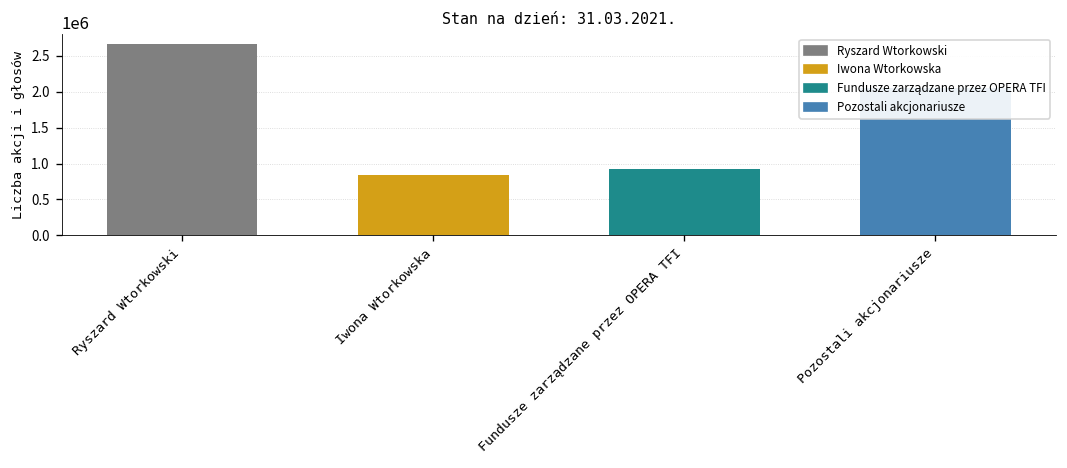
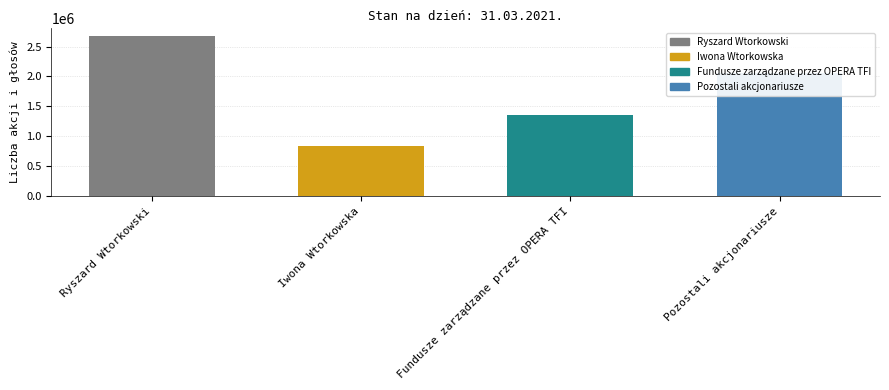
  {
    "Ryszard Wtorkowski": 2700000,
    "Iwona Wtorkowska": 800000,
-   "Fundusze zarządzane przez OPERA TFI": 900000
+   "Fundusze zarządzane przez OPERA TFI": 1300000
  }
